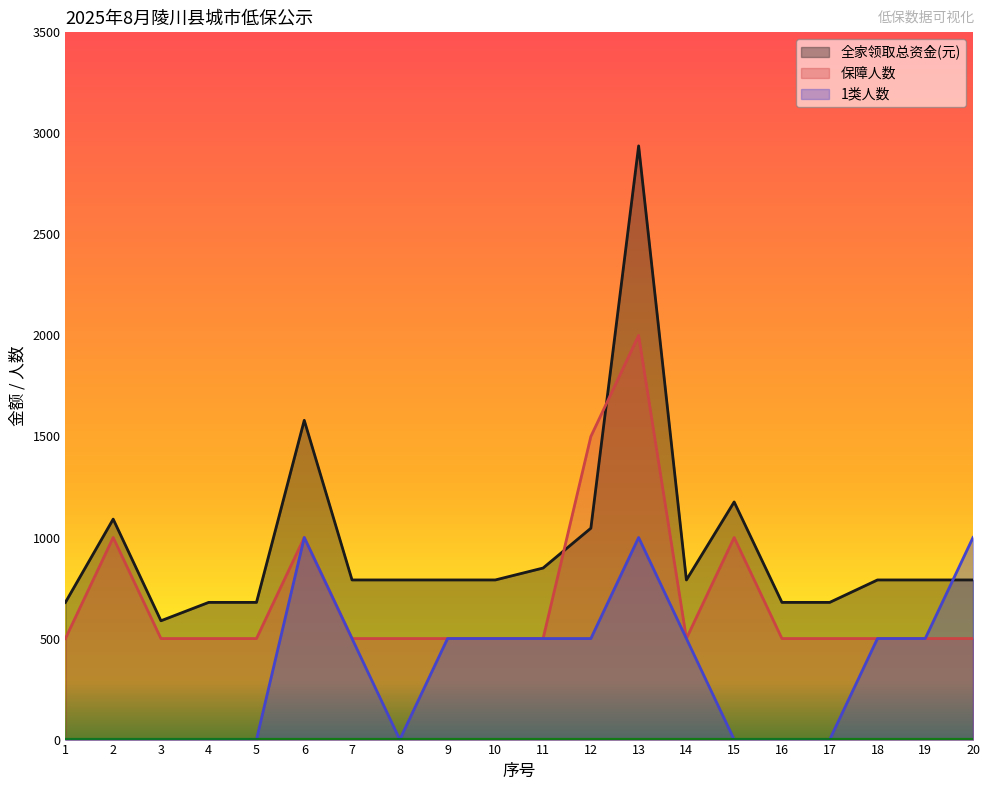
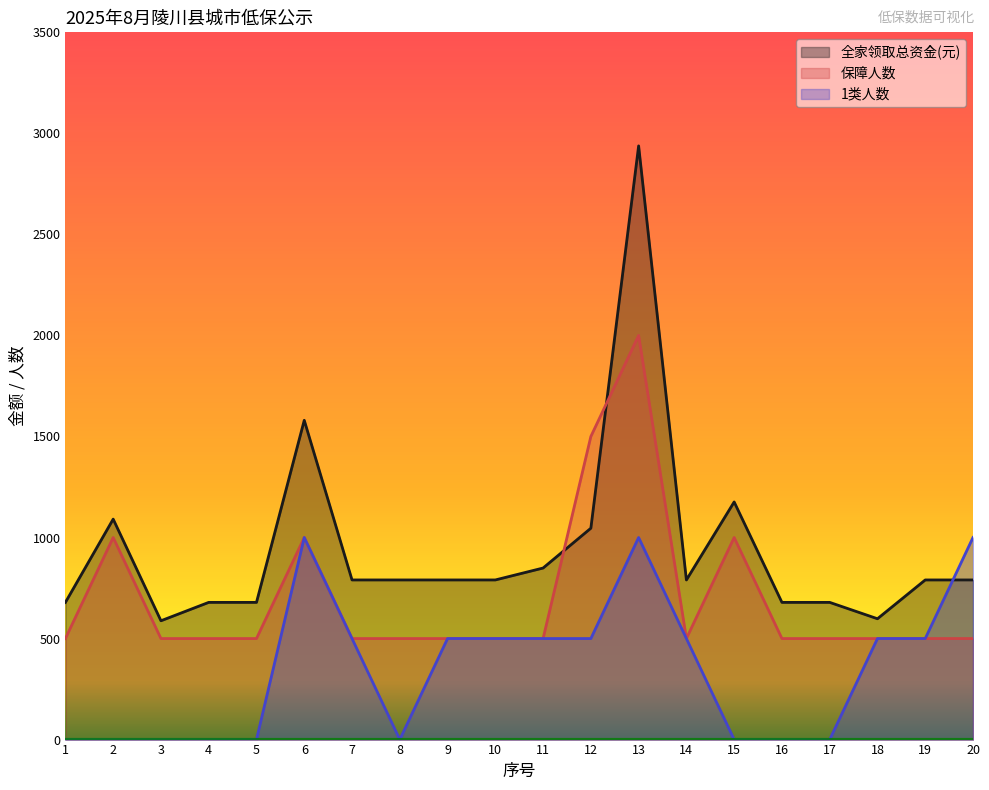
  {
    "全家领取总资金(元)": {
      "1": 680,
      "2": 1090,
      "3": 590,
      "4": 680,
      "5": 680,
      "6": 1580,
      "7": 790,
      "8": 790,
      "9": 790,
      "10": 790,
      "11": 850,
      "12": 1050,
      "13": 2940,
      "14": 790,
      "15": 1180,
      "16": 680,
      "17": 680,
-     "18": 790,
+     "18": 600,
      "19": 790,
      "20": 790
    },
    "保障人数": {
      "1": 500,
      "2": 1000,
      "3": 500,
      "4": 500,
      "5": 500,
      "8": 500,
      "12": 1500,
      "13": 2000,
      "15": 1000,
      "16": 500,
      "17": 500,
      "20": 500
    },
    "1类人数": {
      "1": 0,
      "2": 0,
      "3": 0,
      "4": 0,
      "5": 0,
      "8": 0,
      "12": 500,
      "13": 1000,
      "15": 0,
      "16": 0,
      "17": 0,
      "20": 1000
    }
  }
